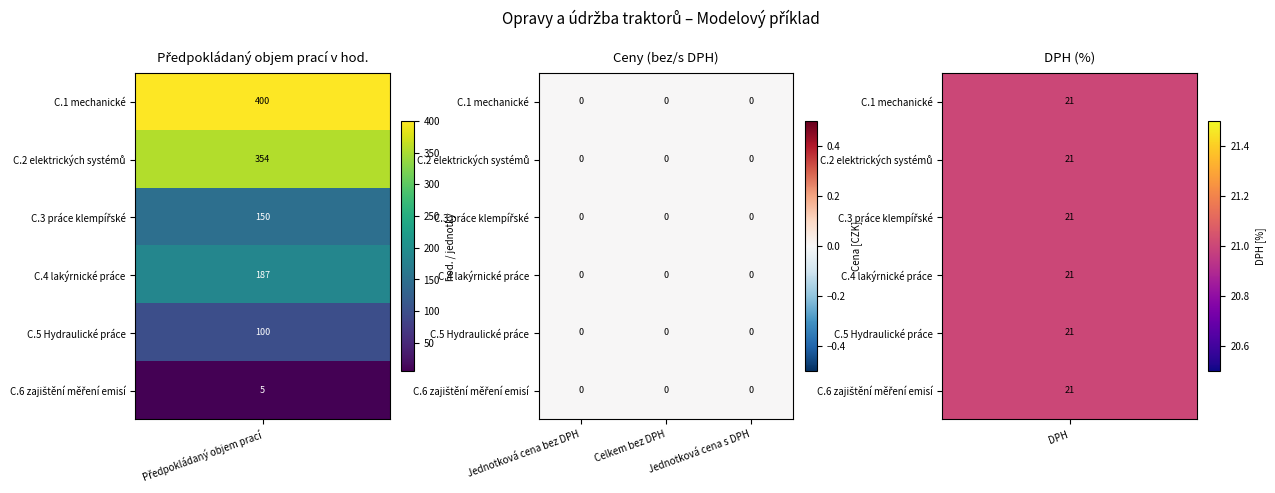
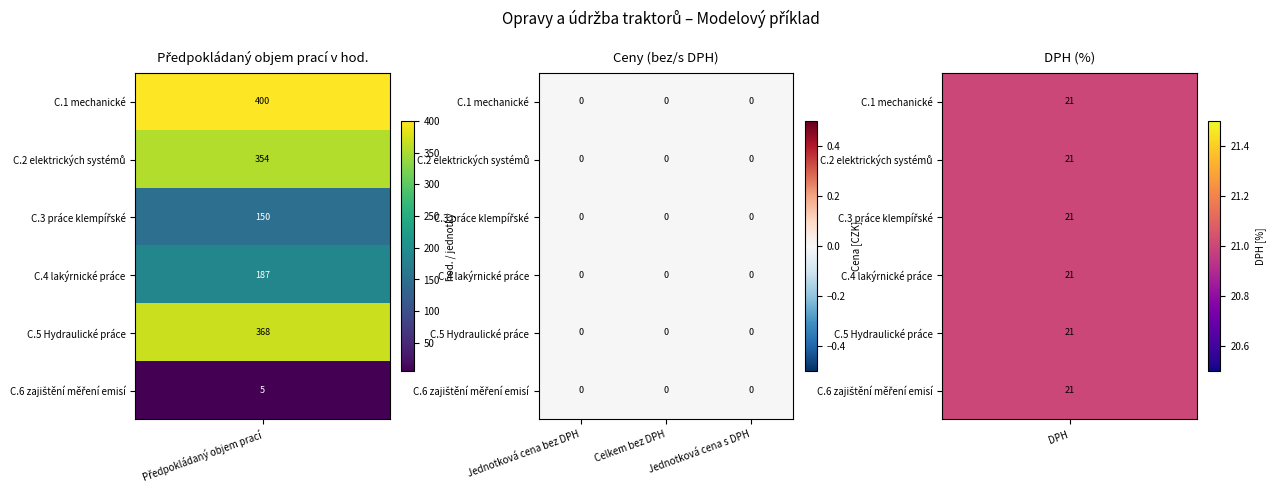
  {
    "Předpokládaný objem prací v hod.": {
      "C.1 mechanické": {
        "Předpokládaný objem prací": 400
      },
      "C.2 elektrických systémů": {
        "Předpokládaný objem prací": 354
      },
      "C.3 práce klempířské": {
        "Předpokládaný objem prací": 150
      },
      "C.4 lakýrnické práce": {
        "Předpokládaný objem prací": 187
      },
      "C.5 Hydraulické práce": {
-       "Předpokládaný objem prací": 100
+       "Předpokládaný objem prací": 368
      },
      "C.6 zajištění měření emisí": {
        "Předpokládaný objem prací": 5
      }
    },
    "Ceny (bez/s DPH)": {
      "C.1 mechanické": {
        "Jednotková cena bez DPH": 0,
        "Celkem bez DPH": 0,
        "Jednotková cena s DPH": 0
      },
      "C.2 elektrických systémů": {
        "Jednotková cena bez DPH": 0,
        "Celkem bez DPH": 0,
        "Jednotková cena s DPH": 0
      },
      "C.3 práce klempířské": {
        "Jednotková cena bez DPH": 0,
        "Celkem bez DPH": 0,
        "Jednotková cena s DPH": 0
      },
      "C.4 lakýrnické práce": {
        "Jednotková cena bez DPH": 0,
        "Celkem bez DPH": 0,
        "Jednotková cena s DPH": 0
      },
      "C.5 Hydraulické práce": {
        "Jednotková cena bez DPH": 0,
        "Celkem bez DPH": 0,
        "Jednotková cena s DPH": 0
      },
      "C.6 zajištění měření emisí": {
        "Jednotková cena bez DPH": 0,
        "Celkem bez DPH": 0,
        "Jednotková cena s DPH": 0
      }
    },
    "DPH (%)": {
      "C.1 mechanické": {
        "DPH": 21
      },
      "C.2 elektrických systémů": {
        "DPH": 21
      },
      "C.3 práce klempířské": {
        "DPH": 21
      },
      "C.4 lakýrnické práce": {
        "DPH": 21
      },
      "C.5 Hydraulické práce": {
        "DPH": 21
      },
      "C.6 zajištění měření emisí": {
        "DPH": 21
      }
    }
  }
